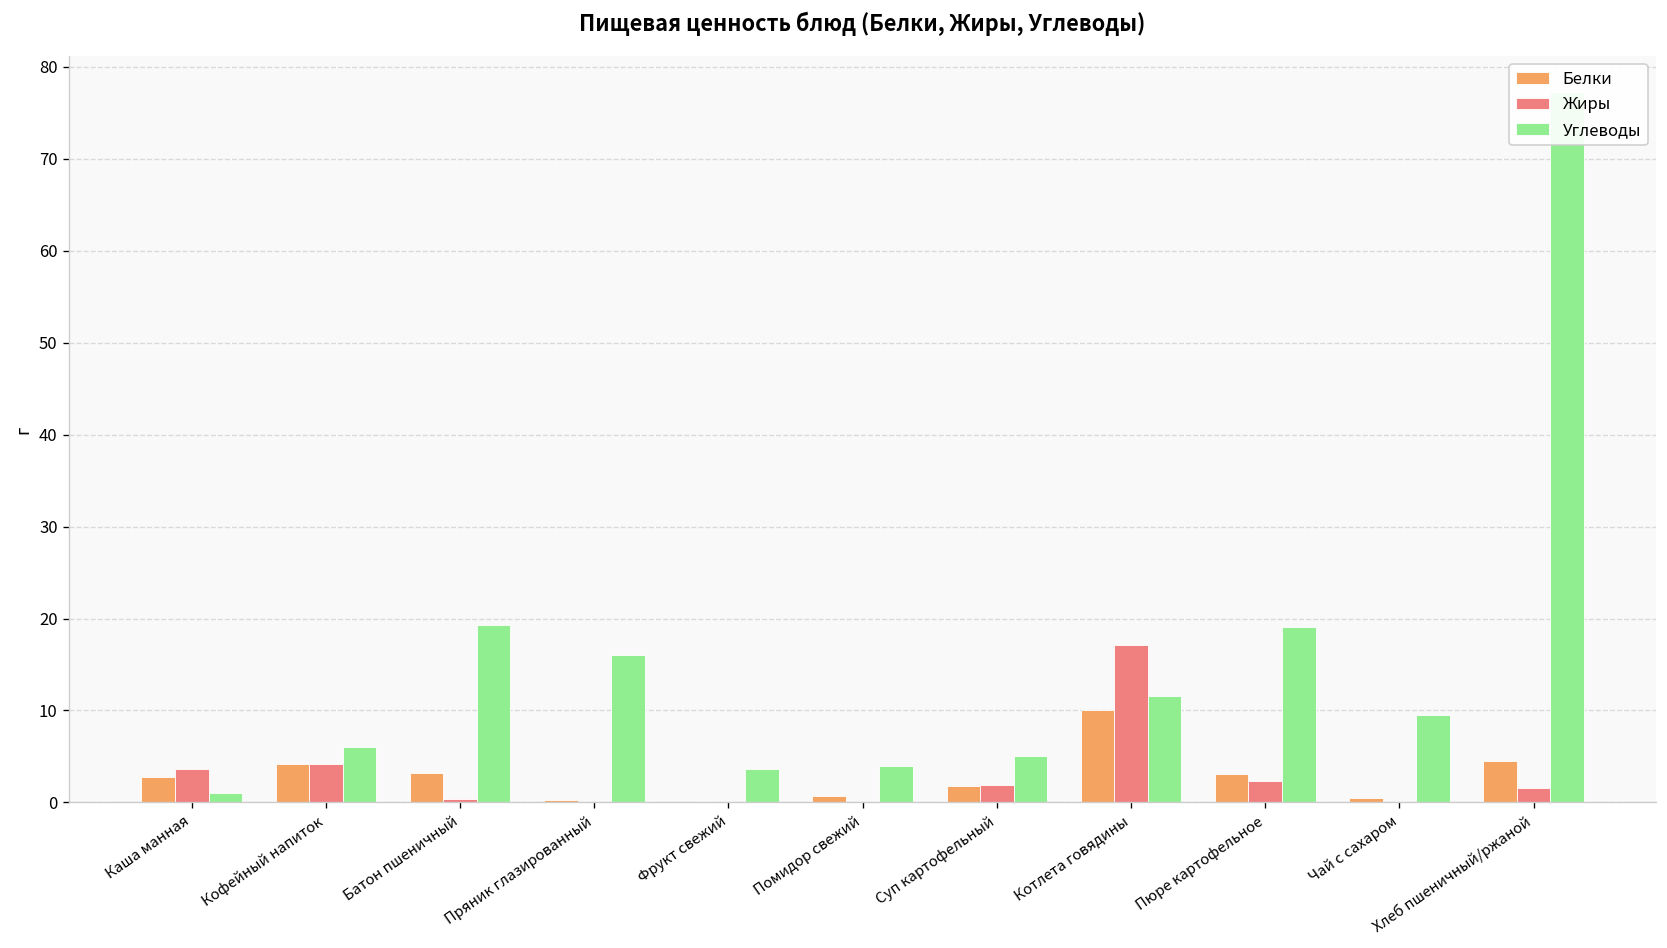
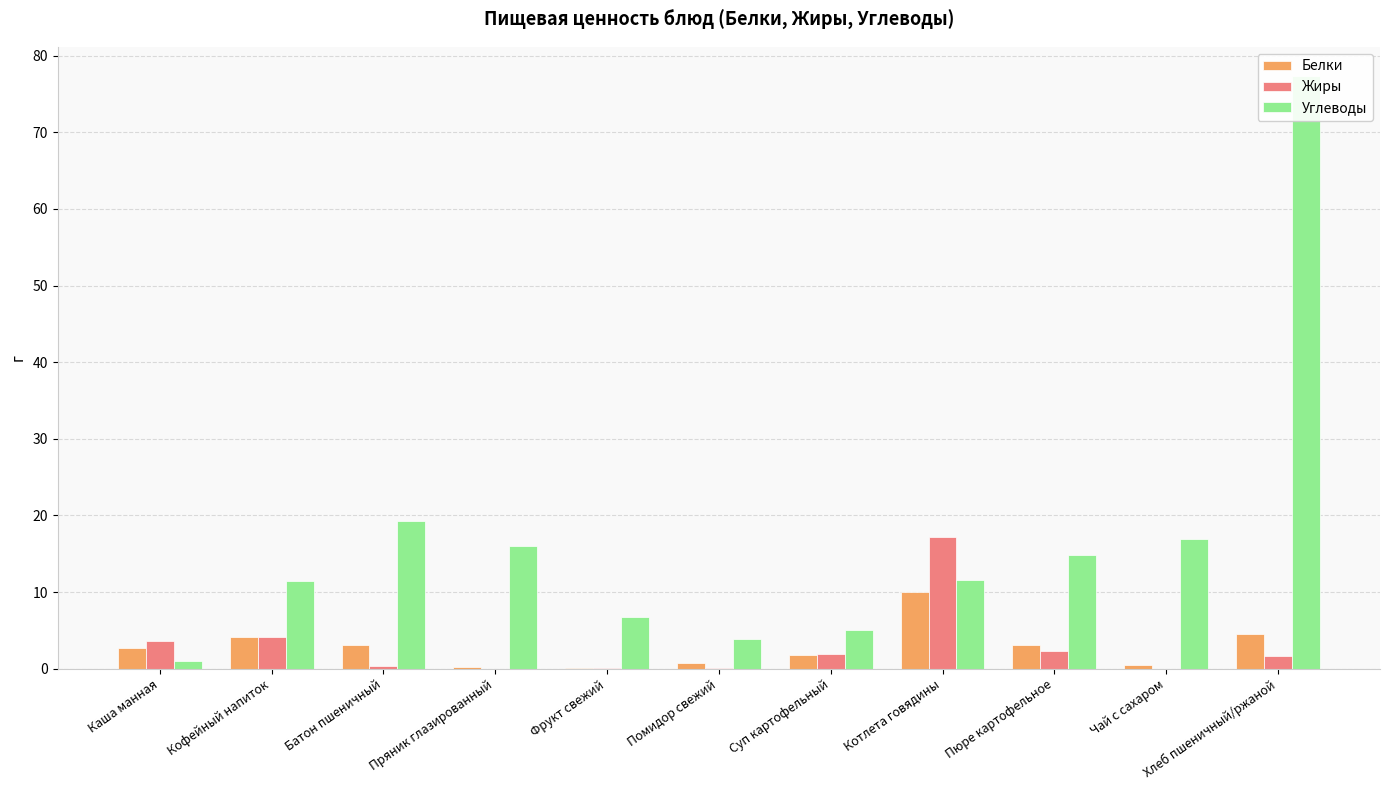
  {
    "Углеводы": {
      "Каша манная": 1,
-     "Кофейный напиток": 6,
+     "Кофейный напиток": 11,
      "Батон пшеничный": 19,
      "Пряник глазированный": 16,
-     "Фрукт свежий": 4,
+     "Фрукт свежий": 7,
      "Помидор свежий": 4,
      "Суп картофельный": 5,
      "Котлета говядины": 12,
-     "Пюре картофельное": 19,
-     "Чай с сахаром": 9
+     "Пюре картофельное": 15,
+     "Чай с сахаром": 17
    }
  }
